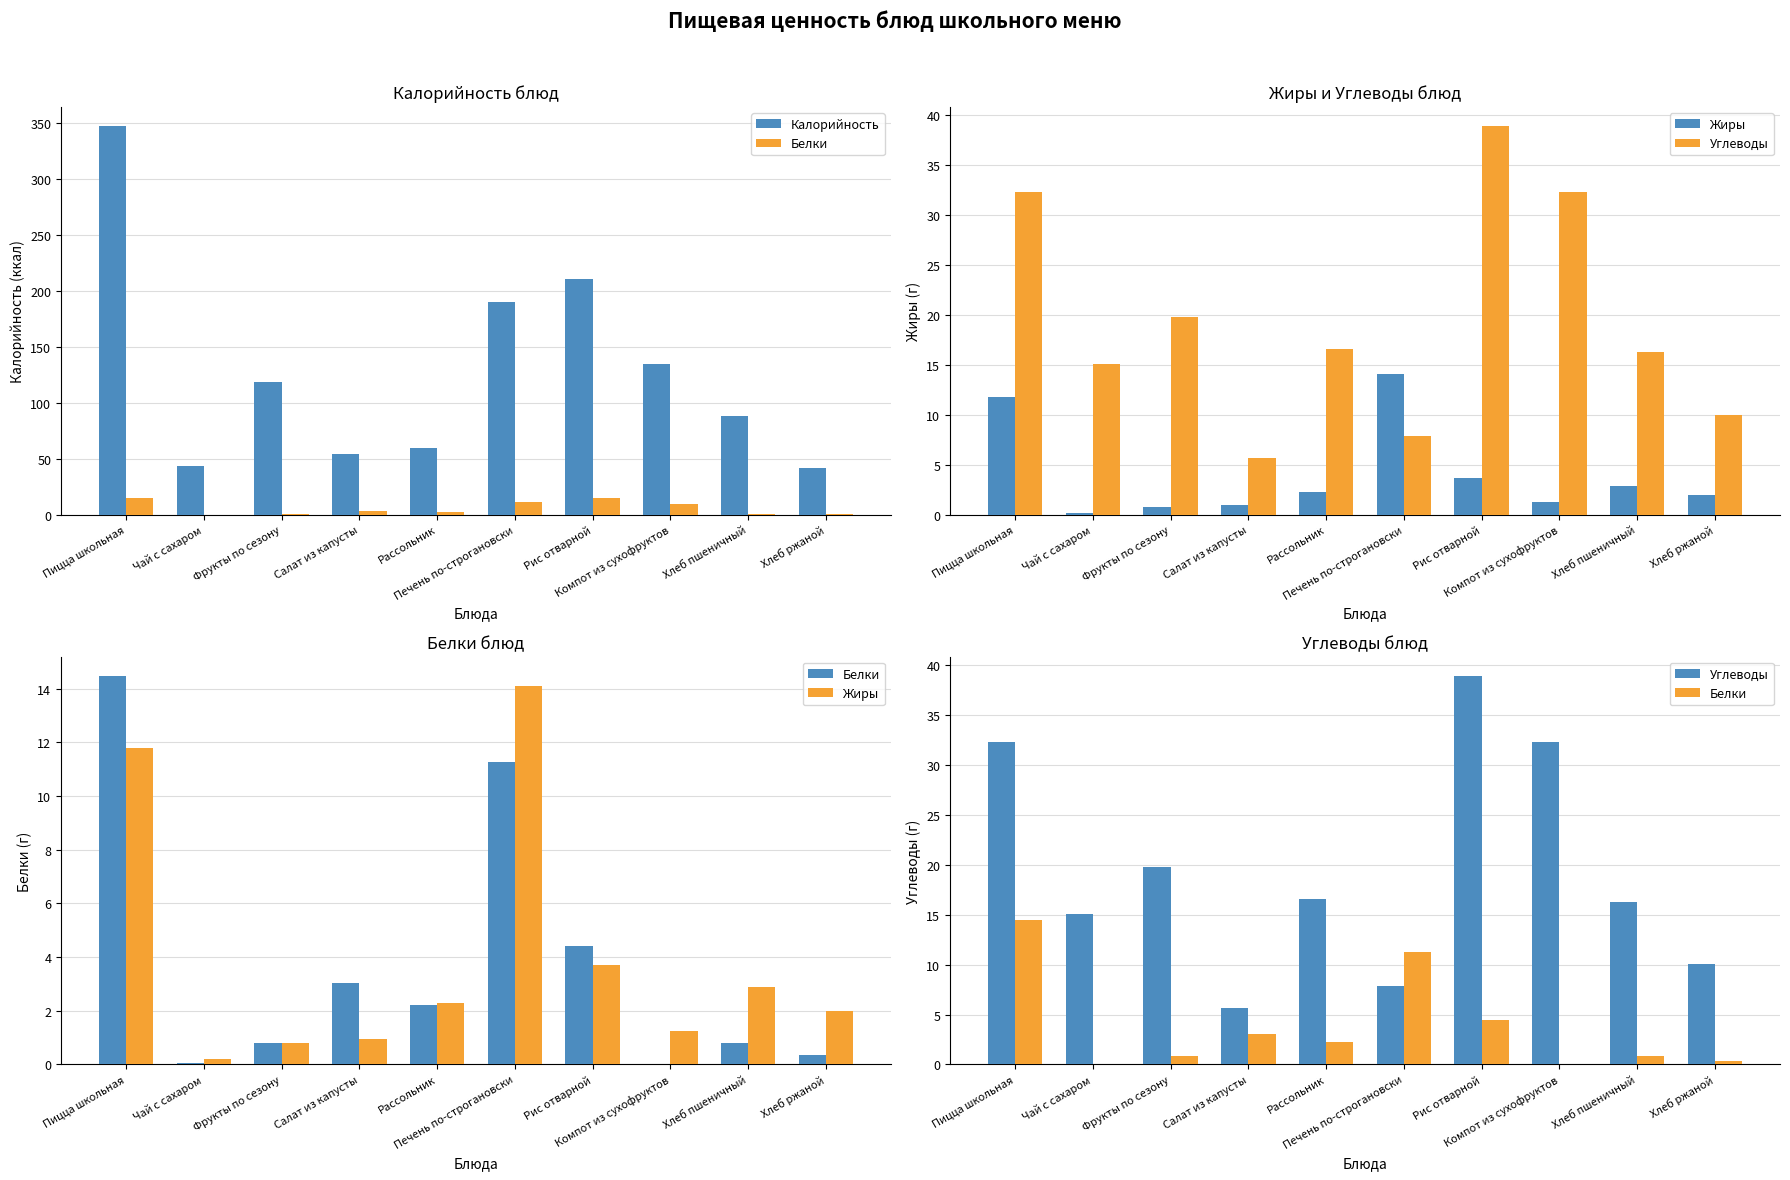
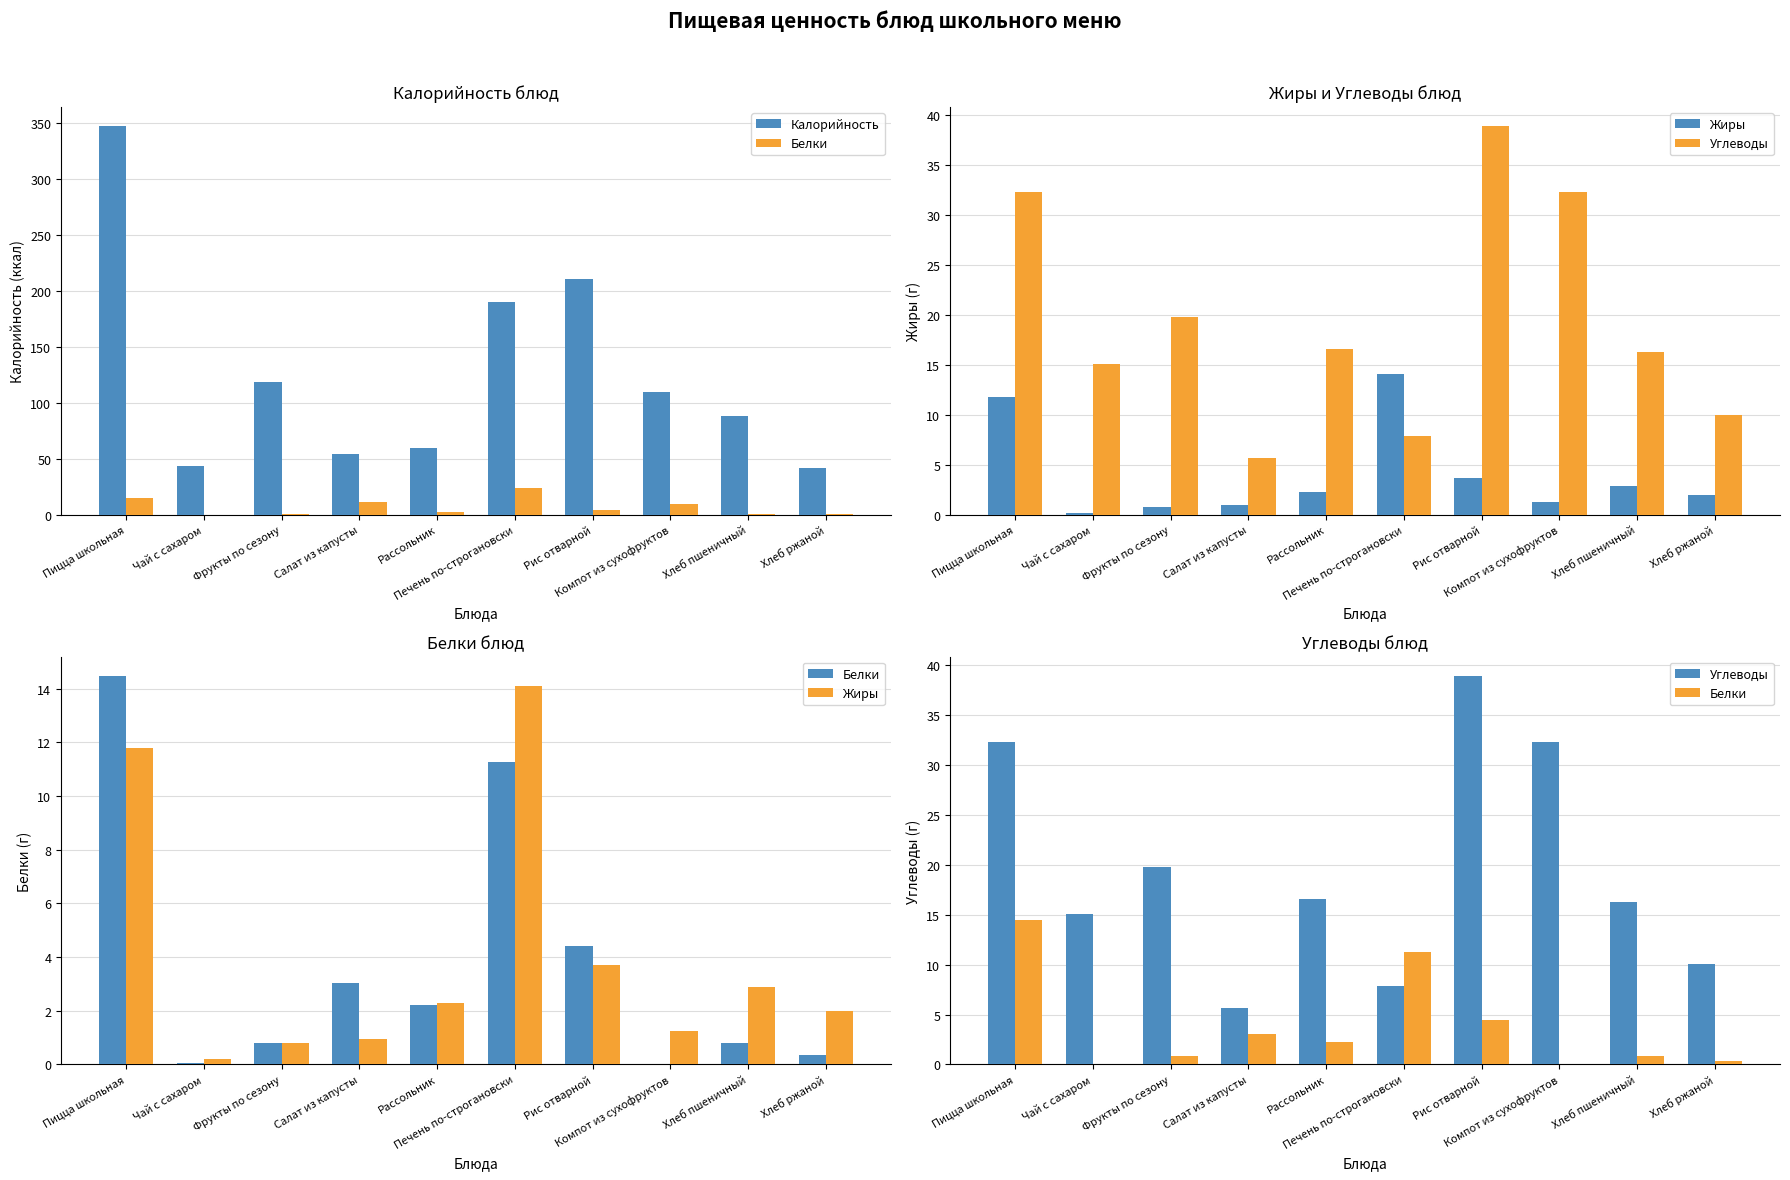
  {
    "Калорийность блюд": {
      "Калорийность": {
        "Пицца школьная": 347,
        "Чай с сахаром": 44,
        "Фрукты по сезону": 118,
        "Салат из капусты": 54,
        "Рассольник": 60,
        "Печень по-строгановски": 190,
        "Рис отварной": 210,
-       "Компот из сухофруктов": 135,
+       "Компот из сухофруктов": 109,
        "Хлеб пшеничный": 88,
        "Хлеб ржаной": 42
      },
      "Белки": {
        "Пицца школьная": 14,
-       "Салат из капусты": 3,
-       "Печень по-строгановски": 11,
-       "Рис отварной": 15,
+       "Салат из капусты": 12,
+       "Печень по-строгановски": 24,
+       "Рис отварной": 4,
        "Компот из сухофруктов": 9
      }
    },
    "Белки блюд": {
      "Жиры": {
        "Пицца школьная": 11.8,
        "Чай с сахаром": 0.2,
        "Фрукты по сезону": 0.8,
        "Салат из капусты": 0.9,
        "Рассольник": 2.3,
        "Печень по-строгановски": 14.1,
        "Рис отварной": 3.7,
        "Компот из сухофруктов": 1.3,
        "Хлеб пшеничный": 2.9,
        "Хлеб ржаной": 2.0
      }
    },
    "Углеводы блюд": {
      "Углеводы": {
        "Пицца школьная": 32,
        "Чай с сахаром": 15,
        "Фрукты по сезону": 20,
        "Салат из капусты": 6,
        "Рассольник": 17,
        "Печень по-строгановски": 8,
        "Рис отварной": 39,
        "Компот из сухофруктов": 32,
        "Хлеб пшеничный": 16,
        "Хлеб ржаной": 10
      },
      "Белки": {
        "Пицца школьная": 14,
        "Фрукты по сезону": 1,
        "Салат из капусты": 3,
        "Рассольник": 2,
        "Печень по-строгановски": 11,
        "Рис отварной": 4,
        "Хлеб пшеничный": 1,
        "Хлеб ржаной": 0
      }
    }
  }
